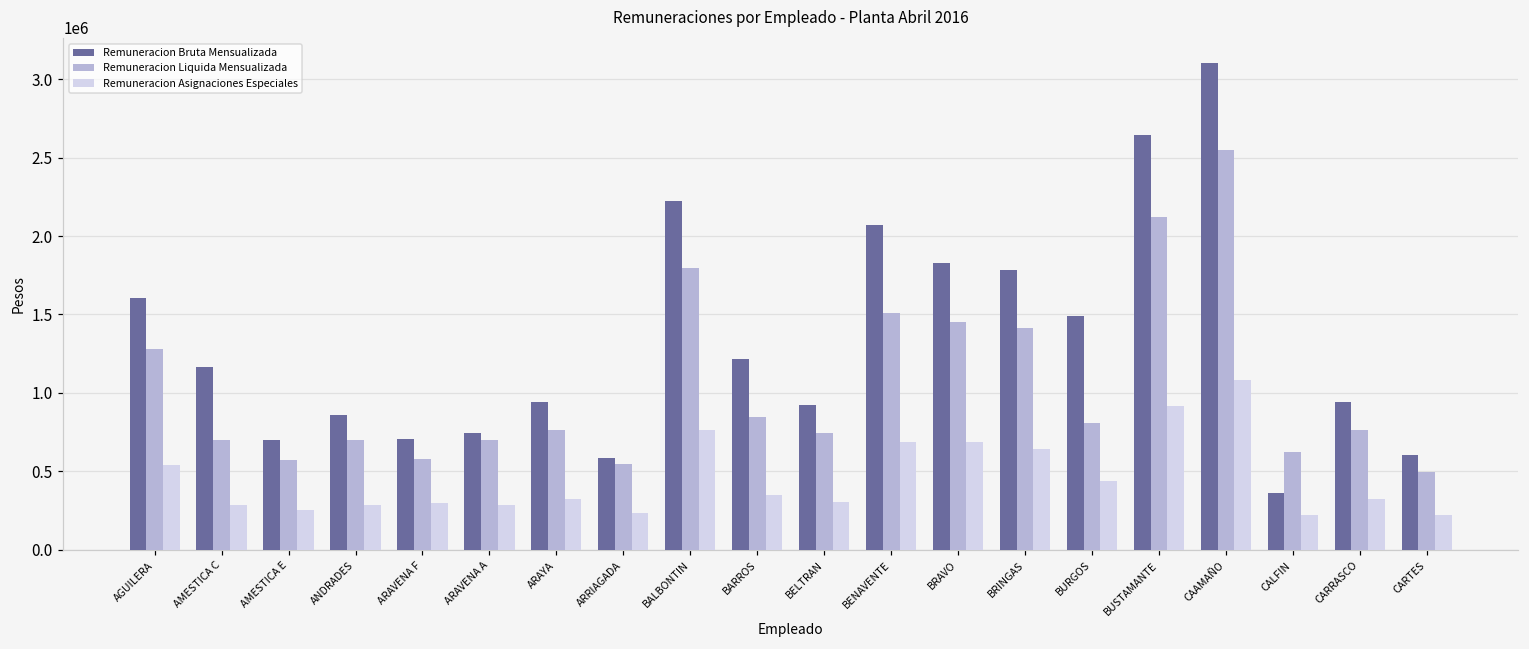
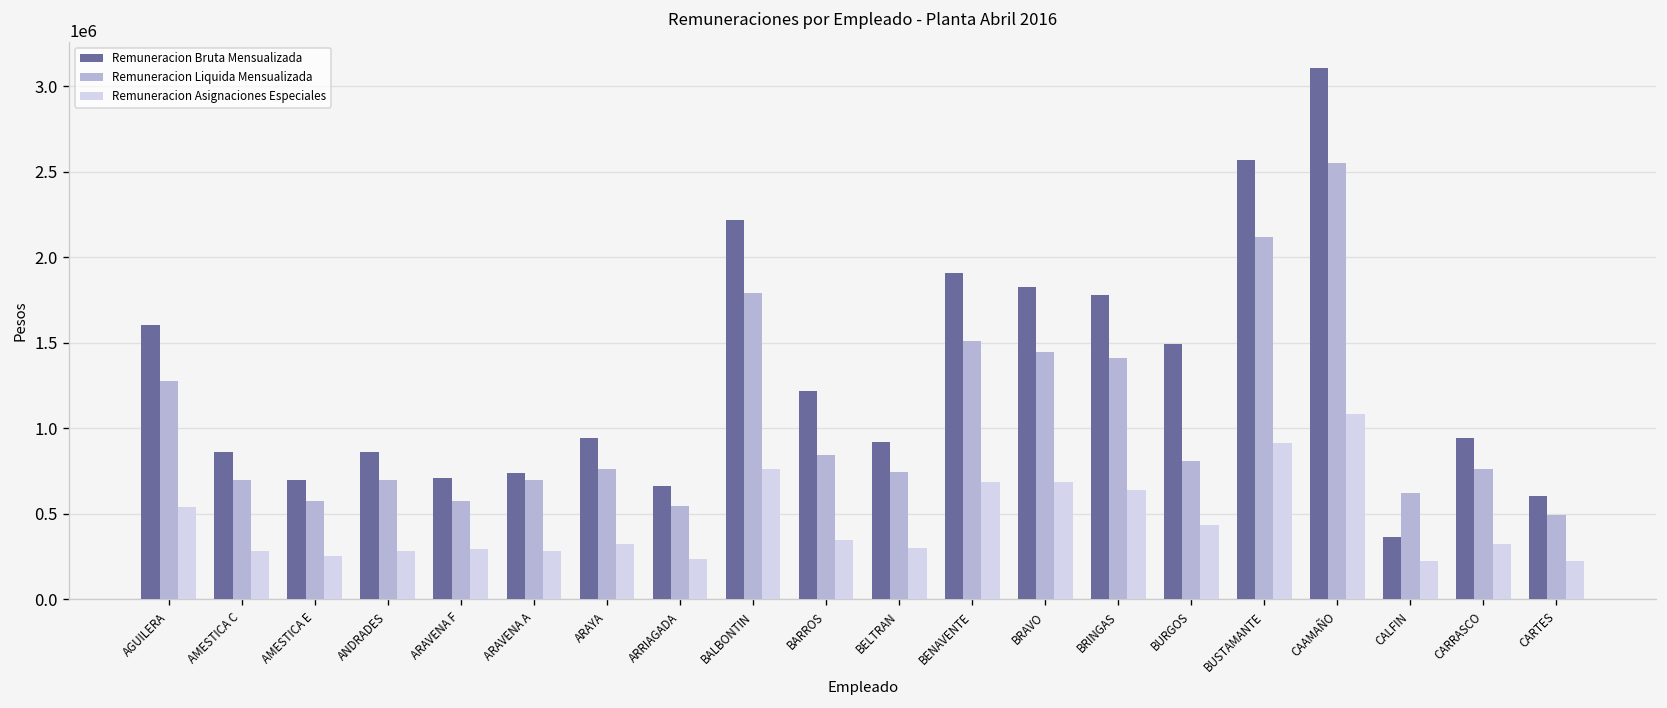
  {
    "Remuneracion Bruta Mensualizada": {
      "AGUILERA": 1600000,
-     "AMESTICA C": 1170000,
+     "AMESTICA C": 860000,
      "AMESTICA E": 700000,
      "ANDRADES": 860000,
      "ARAVENA F": 710000,
      "ARAVENA A": 740000,
      "ARAYA": 940000,
-     "ARRIAGADA": 580000,
+     "ARRIAGADA": 660000,
      "BALBONTIN": 2220000,
      "BARROS": 1220000,
      "BELTRAN": 920000,
-     "BENAVENTE": 2070000,
+     "BENAVENTE": 1910000,
      "BRAVO": 1830000,
      "BRINGAS": 1780000,
      "BURGOS": 1490000,
-     "BUSTAMANTE": 2650000,
+     "BUSTAMANTE": 2570000,
      "CAAMAÑO": 3110000,
      "CALFIN": 360000,
      "CARRASCO": 940000,
      "CARTES": 600000
    }
  }
